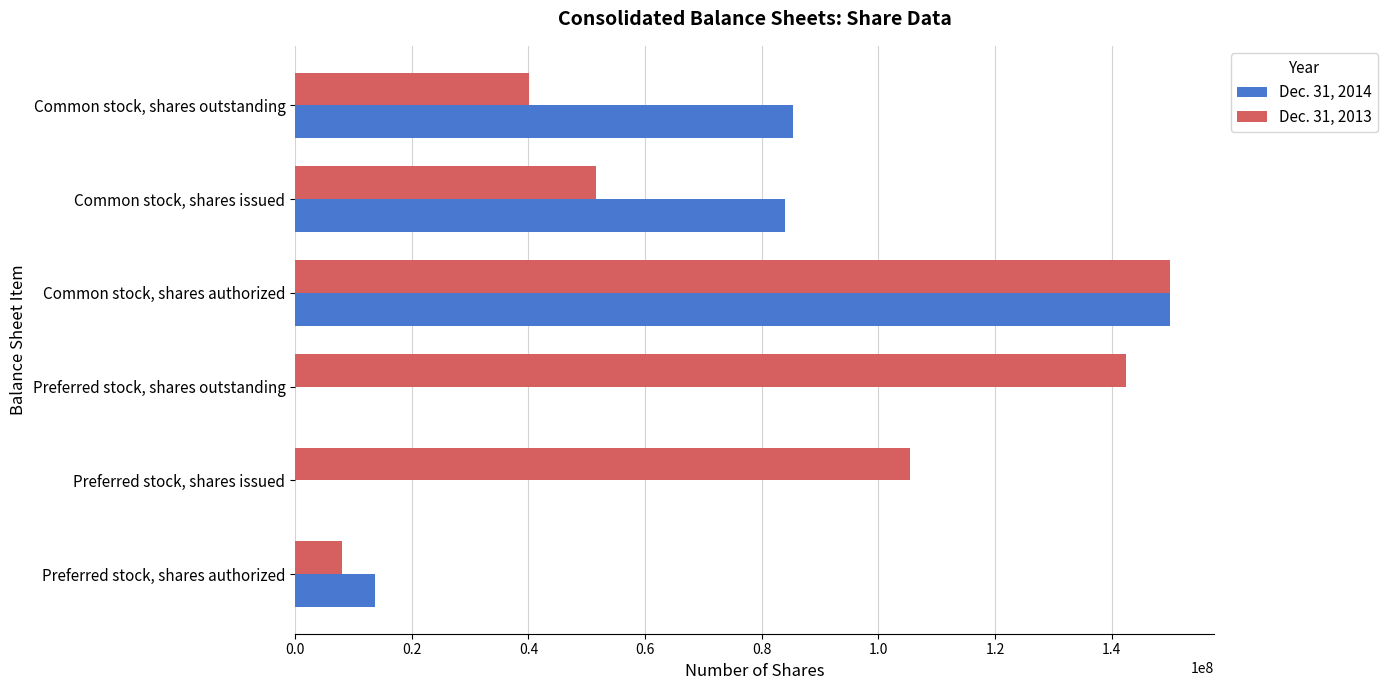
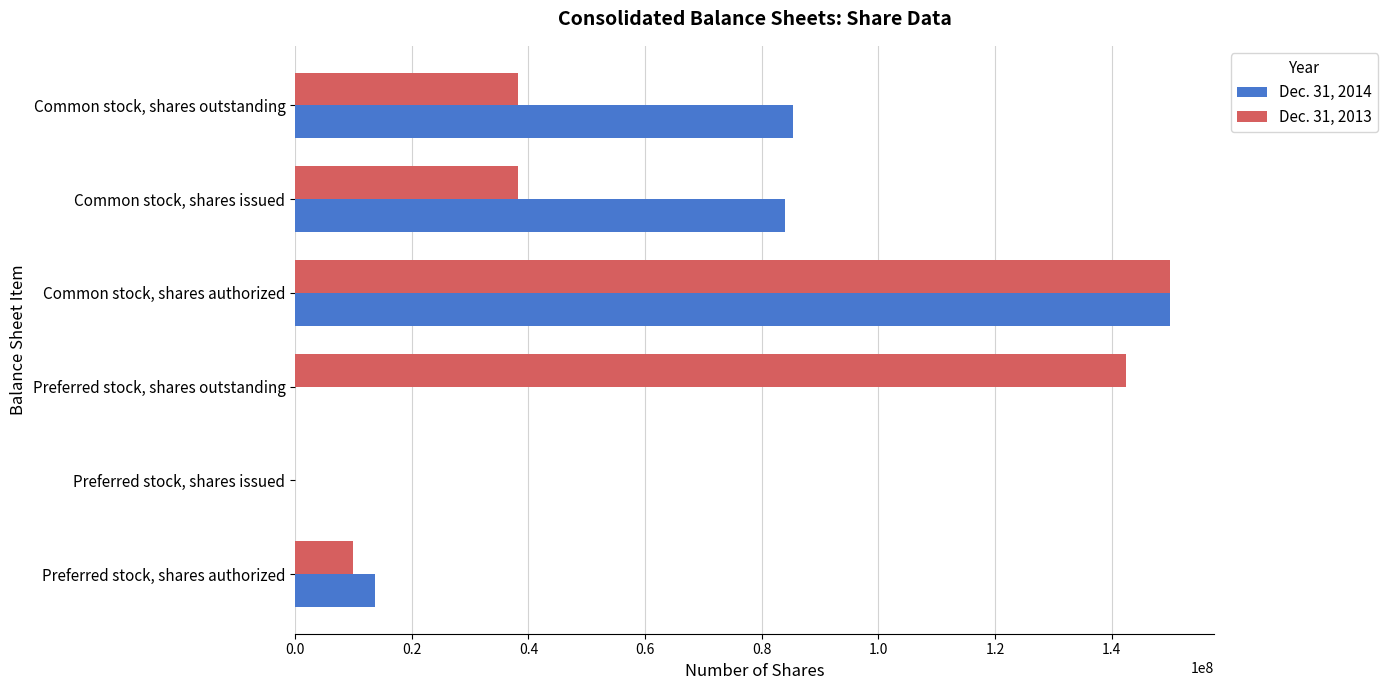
  {
    "Dec. 31, 2014": {
      "Common stock, shares outstanding": 85000000,
      "Common stock, shares issued": 84000000,
      "Common stock, shares authorized": 150000000,
      "Preferred stock, shares outstanding": 0,
      "Preferred stock, shares issued": 0,
      "Preferred stock, shares authorized": 14000000
    },
    "Dec. 31, 2013": {
-     "Common stock, shares outstanding": 40000000,
-     "Common stock, shares issued": 52000000,
+     "Common stock, shares outstanding": 38000000,
+     "Common stock, shares issued": 38000000,
      "Common stock, shares authorized": 150000000,
      "Preferred stock, shares outstanding": 142000000,
-     "Preferred stock, shares issued": 105000000,
-     "Preferred stock, shares authorized": 8000000
+     "Preferred stock, shares issued": 0,
+     "Preferred stock, shares authorized": 10000000
    }
  }
